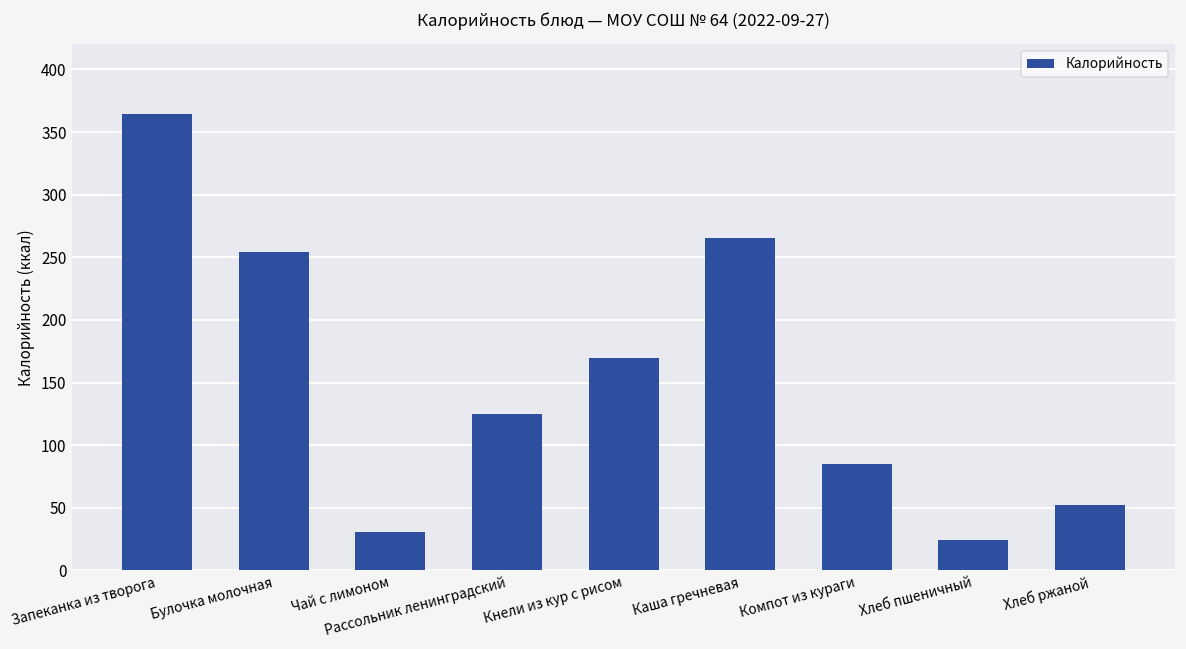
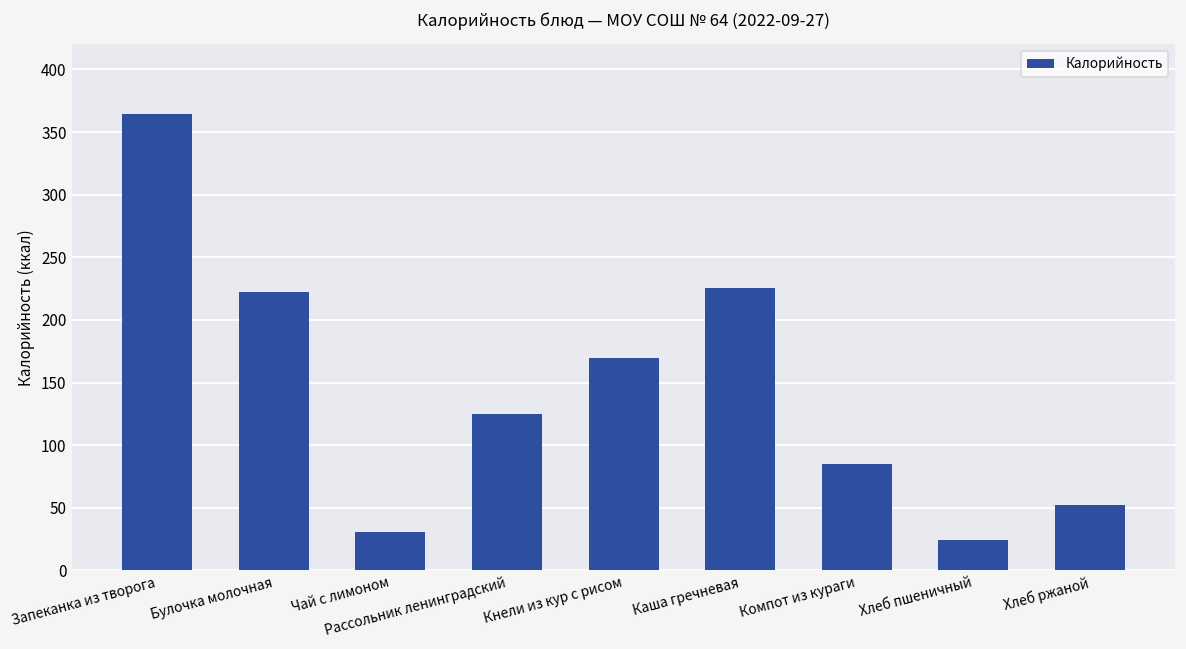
  {
    "Запеканка из творога": 365,
-   "Булочка молочная": 254,
+   "Булочка молочная": 222,
    "Чай с лимоном": 31,
    "Рассольник ленинградский": 125,
    "Кнели из кур с рисом": 170,
-   "Каша гречневая": 266,
+   "Каша гречневая": 226,
    "Компот из кураги": 85,
    "Хлеб пшеничный": 25,
    "Хлеб ржаной": 52
  }
